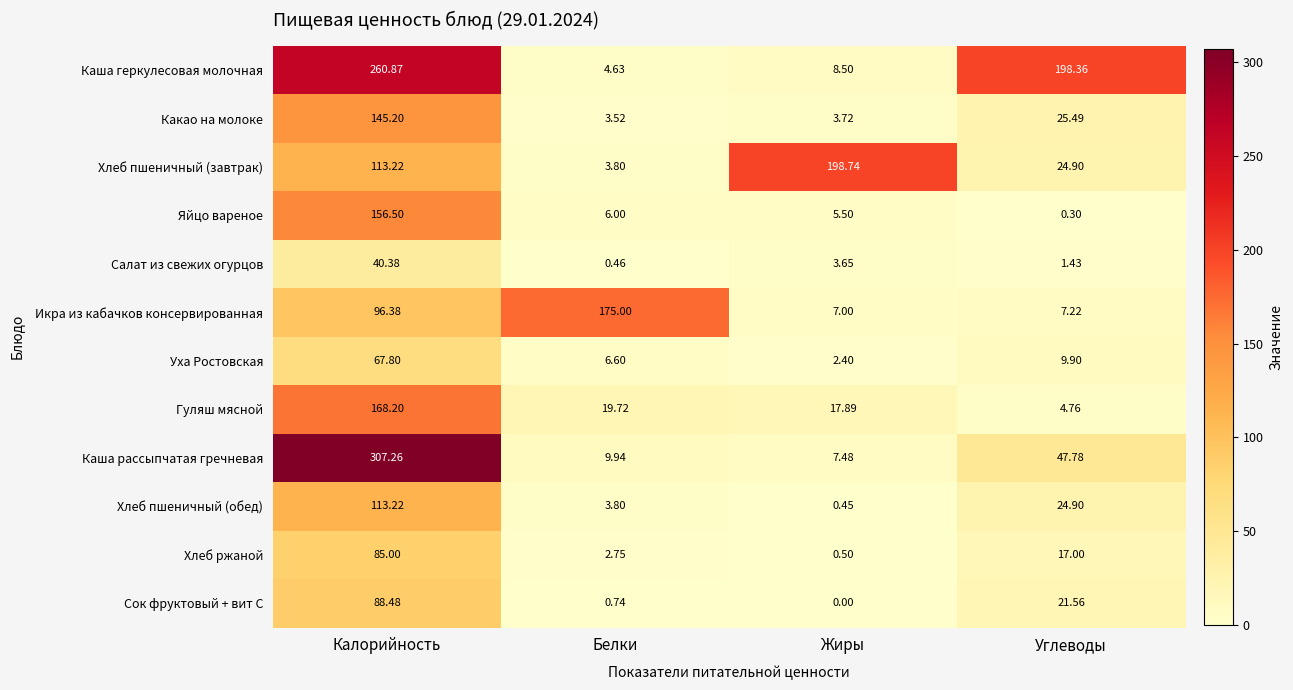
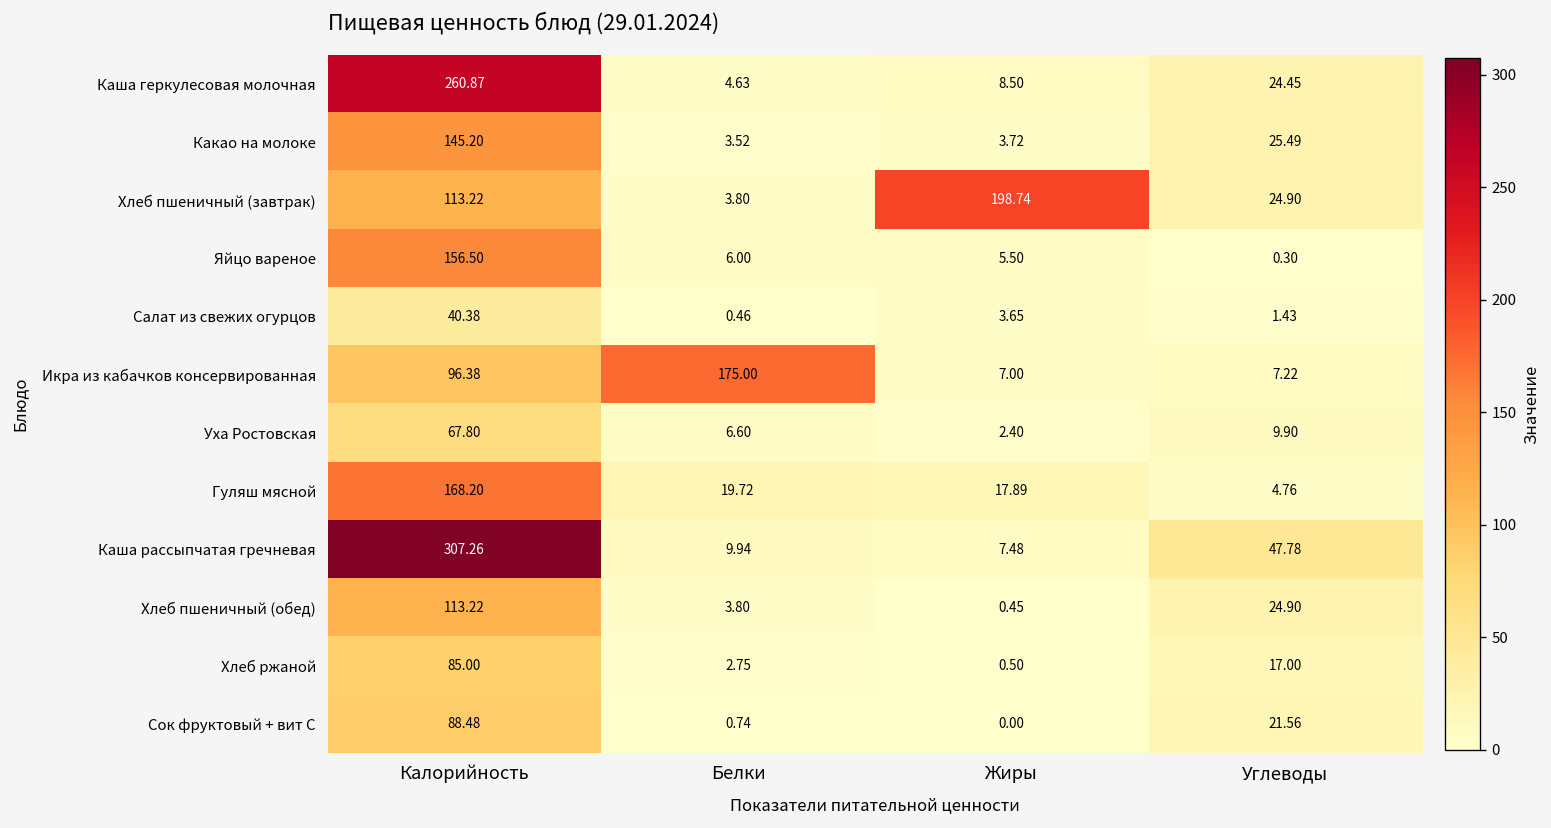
  {
    "Каша геркулесовая молочная": {
      "Калорийность": 260.87,
      "Белки": 4.63,
      "Жиры": 8.50,
-     "Углеводы": 198.36
+     "Углеводы": 24.45
    },
    "Какао на молоке": {
      "Калорийность": 145.20,
      "Белки": 3.52,
      "Жиры": 3.72,
      "Углеводы": 25.49
    },
    "Хлеб пшеничный (завтрак)": {
      "Калорийность": 113.22,
      "Белки": 3.80,
      "Жиры": 198.74,
      "Углеводы": 24.90
    },
    "Яйцо вареное": {
      "Калорийность": 156.50,
      "Белки": 6.00,
      "Жиры": 5.50,
      "Углеводы": 0.30
    },
    "Салат из свежих огурцов": {
      "Калорийность": 40.38,
      "Белки": 0.46,
      "Жиры": 3.65,
      "Углеводы": 1.43
    },
    "Икра из кабачков консервированная": {
      "Калорийность": 96.38,
      "Белки": 175.00,
      "Жиры": 7.00,
      "Углеводы": 7.22
    },
    "Уха Ростовская": {
      "Калорийность": 67.80,
      "Белки": 6.60,
      "Жиры": 2.40,
      "Углеводы": 9.90
    },
    "Гуляш мясной": {
      "Калорийность": 168.20,
      "Белки": 19.72,
      "Жиры": 17.89,
      "Углеводы": 4.76
    },
    "Каша рассыпчатая гречневая": {
      "Калорийность": 307.26,
      "Белки": 9.94,
      "Жиры": 7.48,
      "Углеводы": 47.78
    },
    "Хлеб пшеничный (обед)": {
      "Калорийность": 113.22,
      "Белки": 3.80,
      "Жиры": 0.45,
      "Углеводы": 24.90
    },
    "Хлеб ржаной": {
      "Калорийность": 85.00,
      "Белки": 2.75,
      "Жиры": 0.50,
      "Углеводы": 17.00
    },
    "Сок фруктовый + вит С": {
      "Калорийность": 88.48,
      "Белки": 0.74,
      "Жиры": 0.00,
      "Углеводы": 21.56
    }
  }
